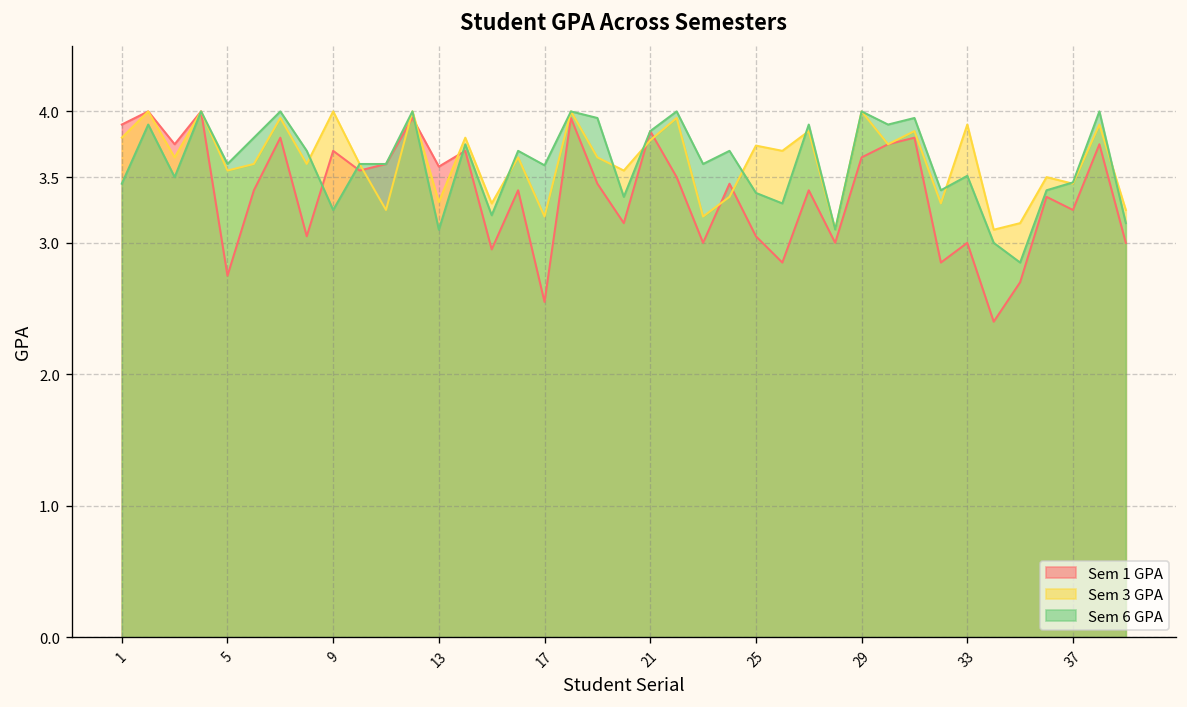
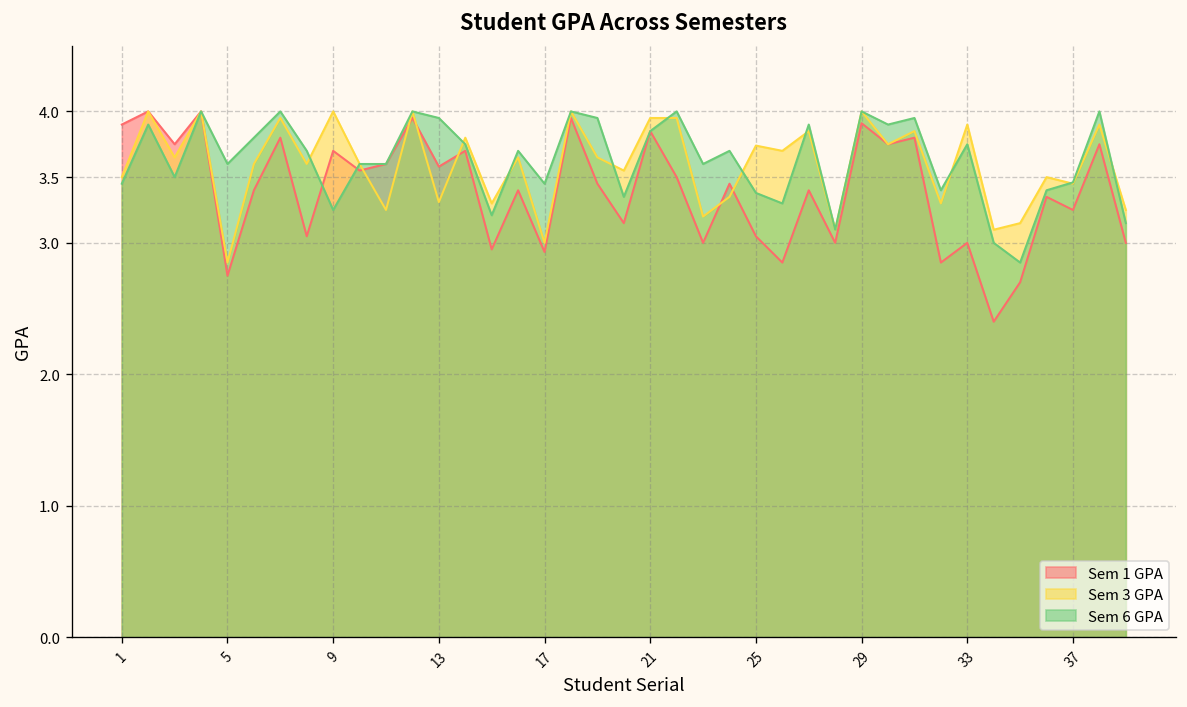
  {
    "Sem 1 GPA": {
      "1": 3.90,
      "5": 2.75,
      "9": 3.70,
      "13": 3.58,
-     "17": 2.55,
+     "17": 2.93,
      "25": 3.05,
-     "29": 3.65,
+     "29": 3.91,
      "33": 3.00,
      "37": 3.25
    },
    "Sem 3 GPA": {
-     "1": 3.8,
-     "5": 3.55,
+     "1": 3.5,
+     "5": 2.85,
      "9": 4.00,
      "13": 3.31,
-     "17": 3.2,
-     "21": 3.78,
+     "17": 3.0,
+     "21": 3.95,
      "25": 3.74,
      "33": 3.90
    },
    "Sem 6 GPA": {
      "1": 3.45,
      "5": 3.60,
      "9": 3.25,
-     "13": 3.10,
-     "17": 3.59,
+     "13": 3.95,
+     "17": 3.45,
      "25": 3.38,
-     "33": 3.51
+     "33": 3.75
    }
  }
